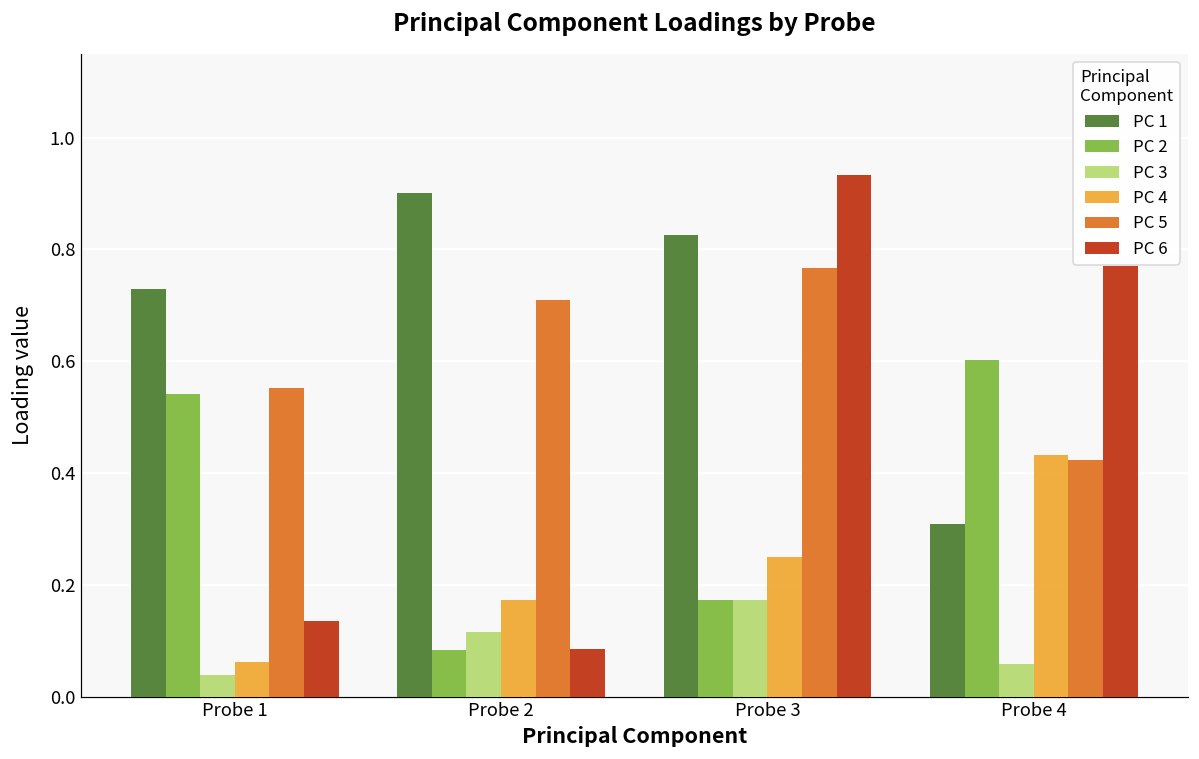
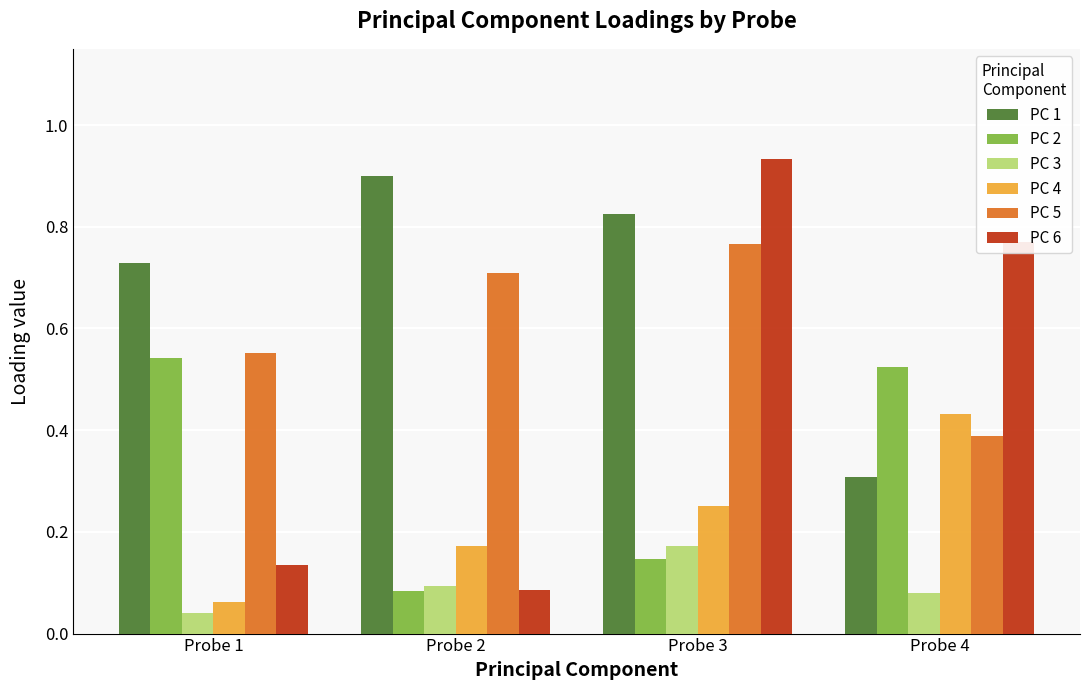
  {
    "PC 1": {
      "Probe 1": 0.73,
      "Probe 2": 0.90,
      "Probe 3": 0.83,
      "Probe 4": 0.31
    },
    "PC 2": {
      "Probe 1": 0.54,
      "Probe 2": 0.08,
-     "Probe 3": 0.17,
-     "Probe 4": 0.60
+     "Probe 3": 0.15,
+     "Probe 4": 0.52
    },
    "PC 3": {
      "Probe 1": 0.04,
-     "Probe 2": 0.12,
+     "Probe 2": 0.09,
      "Probe 3": 0.17,
-     "Probe 4": 0.06
+     "Probe 4": 0.08
    },
    "PC 4": {
      "Probe 1": 0.06,
      "Probe 2": 0.17,
      "Probe 3": 0.25,
      "Probe 4": 0.43
    },
    "PC 5": {
      "Probe 1": 0.55,
      "Probe 2": 0.71,
      "Probe 3": 0.77,
-     "Probe 4": 0.42
+     "Probe 4": 0.39
    },
    "PC 6": {
      "Probe 1": 0.14,
      "Probe 2": 0.09,
      "Probe 3": 0.93
    }
  }
